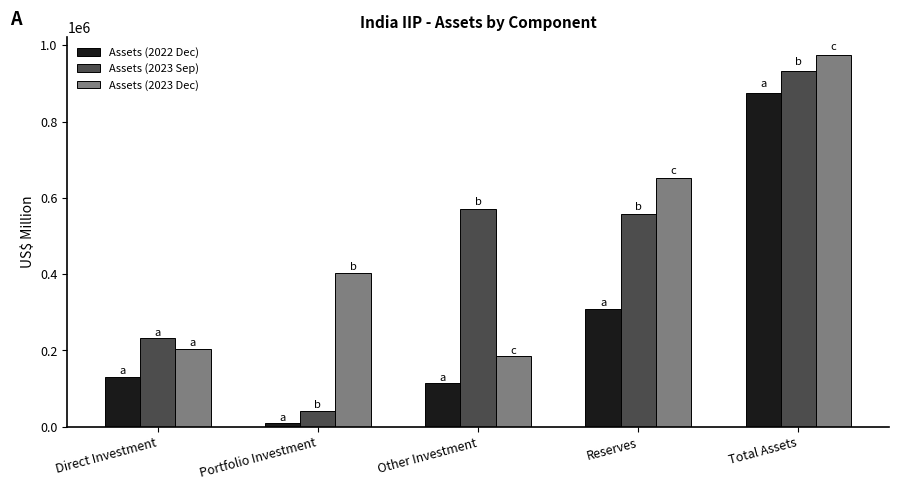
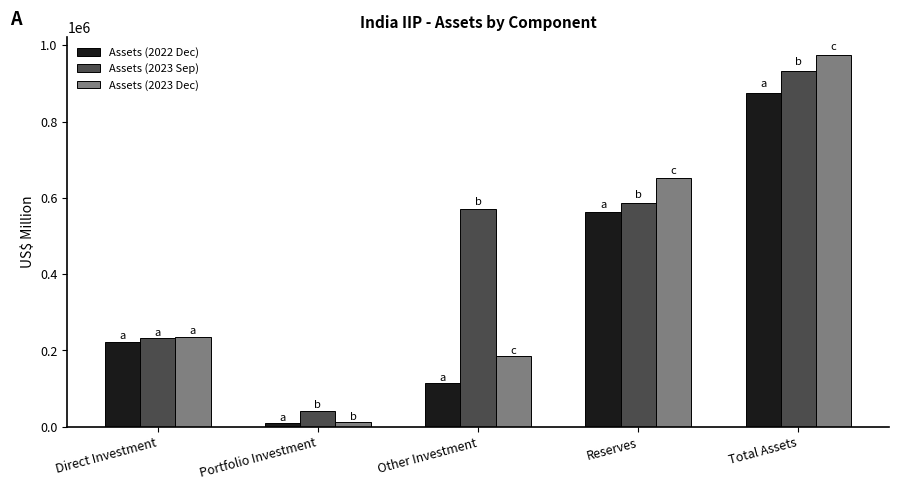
  {
    "Assets (2022 Dec)": {
-     "Direct Investment": 130000,
+     "Direct Investment": 220000,
      "Portfolio Investment": 10000,
      "Other Investment": 110000,
-     "Reserves": 310000,
+     "Reserves": 560000,
      "Total Assets": 880000
    },
    "Assets (2023 Sep)": {
      "Direct Investment": 230000,
      "Portfolio Investment": 40000,
      "Other Investment": 570000,
-     "Reserves": 560000,
+     "Reserves": 590000,
      "Total Assets": 930000
    },
    "Assets (2023 Dec)": {
-     "Direct Investment": 200000,
-     "Portfolio Investment": 400000,
+     "Direct Investment": 240000,
+     "Portfolio Investment": 10000,
      "Other Investment": 180000,
      "Reserves": 650000,
      "Total Assets": 970000
    }
  }
